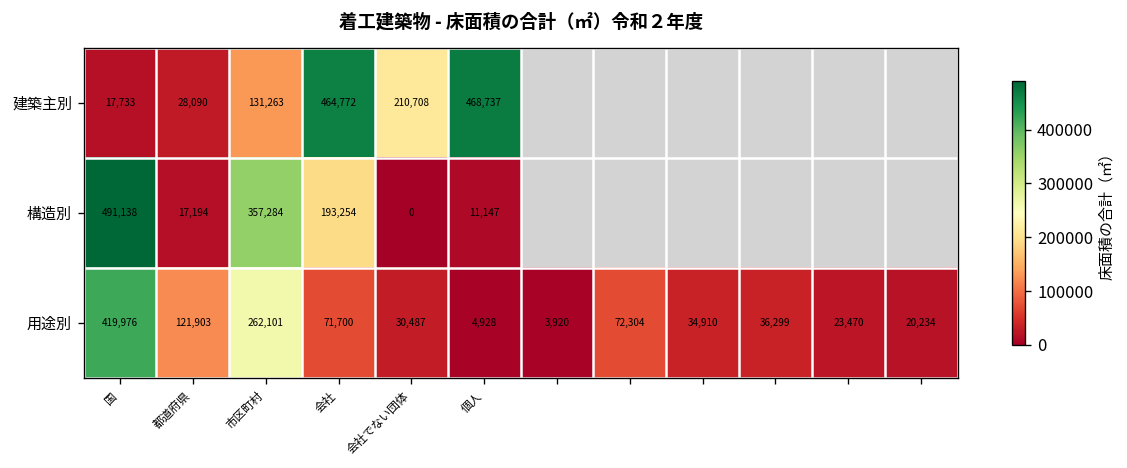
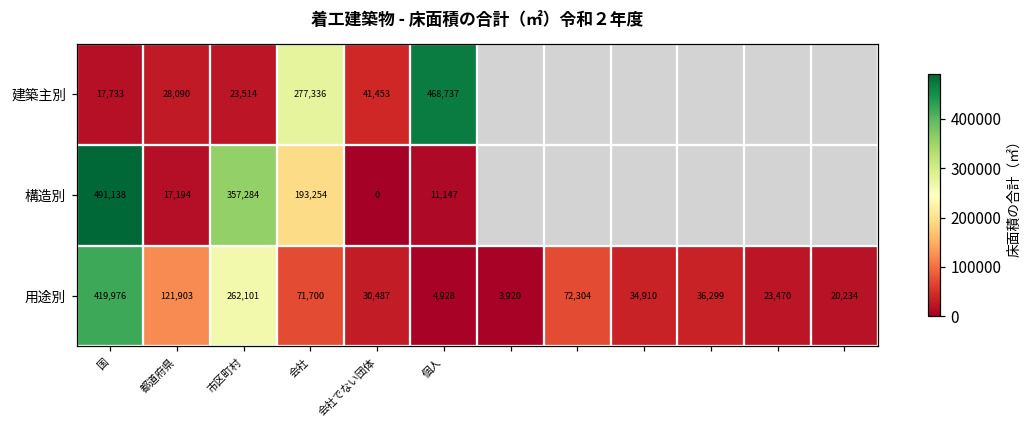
  {
    "建築主別": {
      "国": "17,733",
      "都道府県": "28,090",
-     "市区町村": "131,263",
-     "会社": "464,772",
-     "会社でない団体": "210,708",
+     "市区町村": "23,514",
+     "会社": "277,336",
+     "会社でない団体": "41,453",
      "個人": "468,737"
    },
    "構造別": {
      "国": "491,138",
      "都道府県": "17,194",
      "市区町村": "357,284",
      "会社": "193,254",
      "会社でない団体": "0",
      "個人": "11,147"
    },
    "用途別": {
      "国": "419,976",
      "都道府県": "121,903",
      "市区町村": "262,101",
      "会社": "71,700",
      "会社でない団体": "30,487",
      "個人": "4,928"
    }
  }
